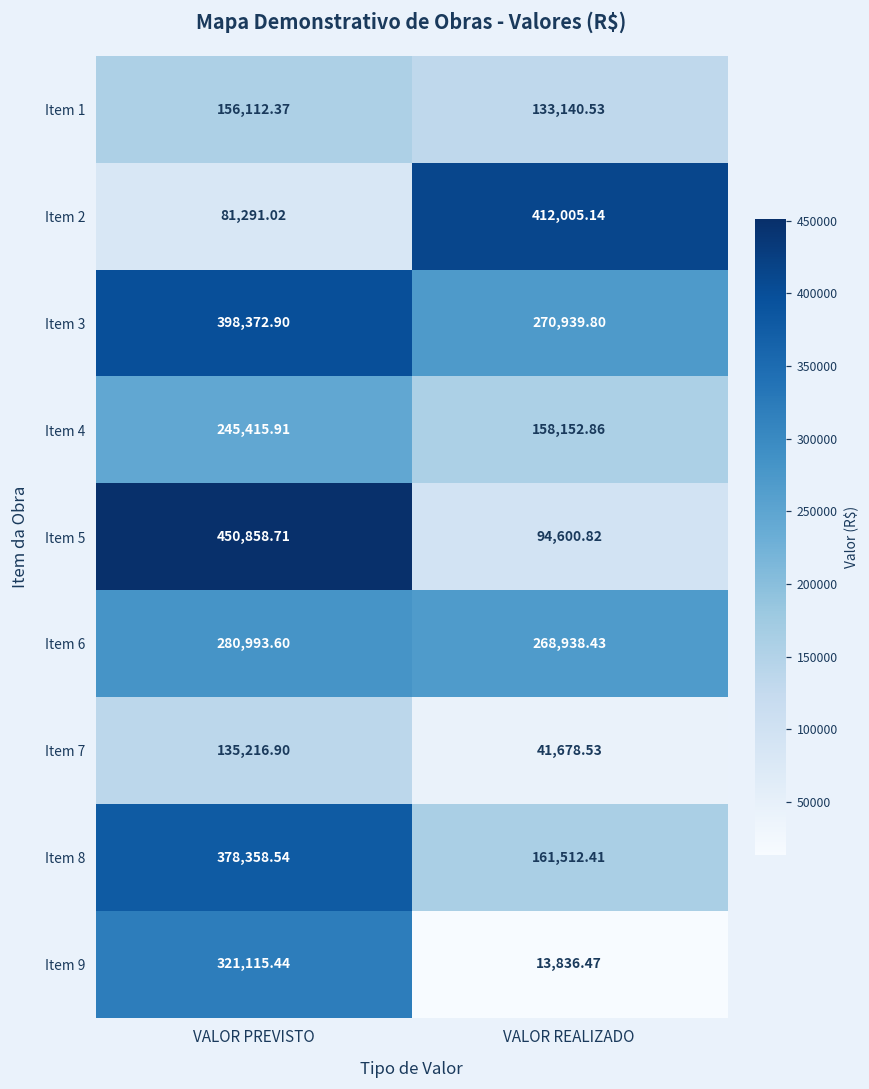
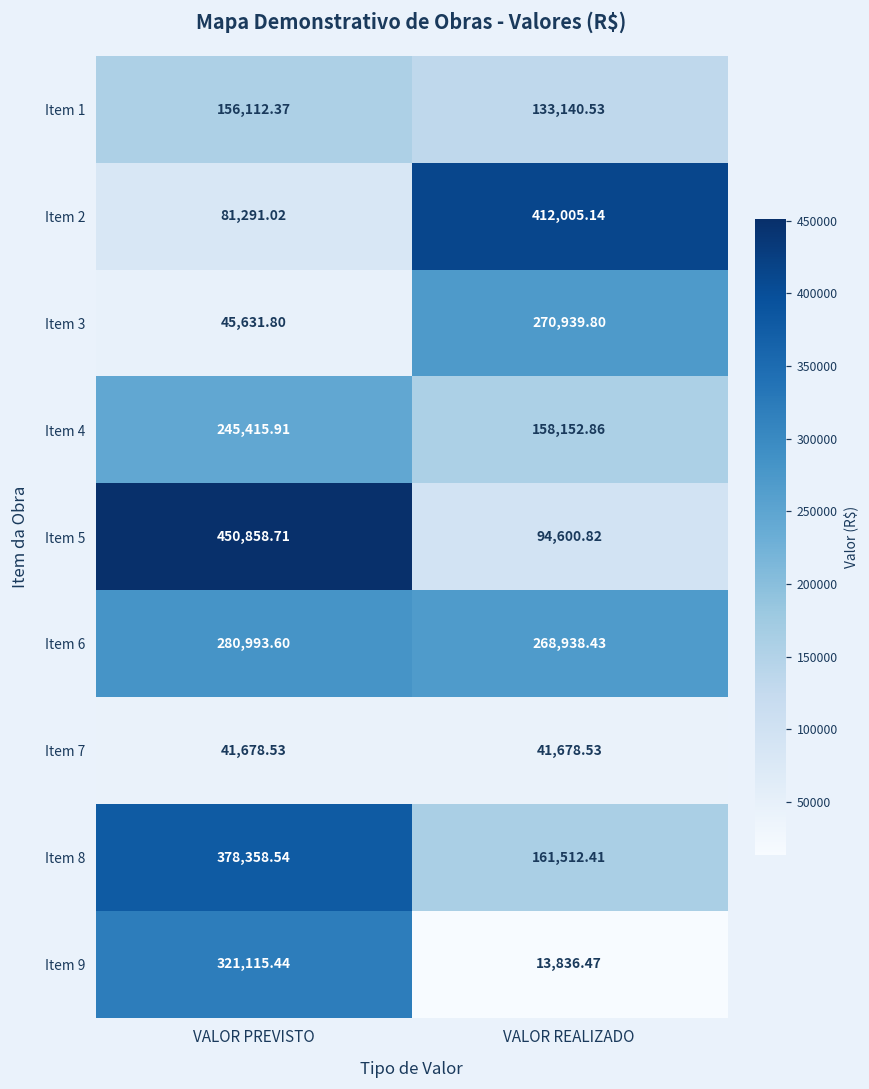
  {
    "Item 1": {
      "VALOR PREVISTO": "156,112.37",
      "VALOR REALIZADO": "133,140.53"
    },
    "Item 2": {
      "VALOR PREVISTO": "81,291.02",
      "VALOR REALIZADO": "412,005.14"
    },
    "Item 3": {
-     "VALOR PREVISTO": "398,372.90",
+     "VALOR PREVISTO": "45,631.80",
      "VALOR REALIZADO": "270,939.80"
    },
    "Item 4": {
      "VALOR PREVISTO": "245,415.91",
      "VALOR REALIZADO": "158,152.86"
    },
    "Item 5": {
      "VALOR PREVISTO": "450,858.71",
      "VALOR REALIZADO": "94,600.82"
    },
    "Item 6": {
      "VALOR PREVISTO": "280,993.60",
      "VALOR REALIZADO": "268,938.43"
    },
    "Item 7": {
-     "VALOR PREVISTO": "135,216.90",
+     "VALOR PREVISTO": "41,678.53",
      "VALOR REALIZADO": "41,678.53"
    },
    "Item 8": {
      "VALOR PREVISTO": "378,358.54",
      "VALOR REALIZADO": "161,512.41"
    },
    "Item 9": {
      "VALOR PREVISTO": "321,115.44",
      "VALOR REALIZADO": "13,836.47"
    }
  }
